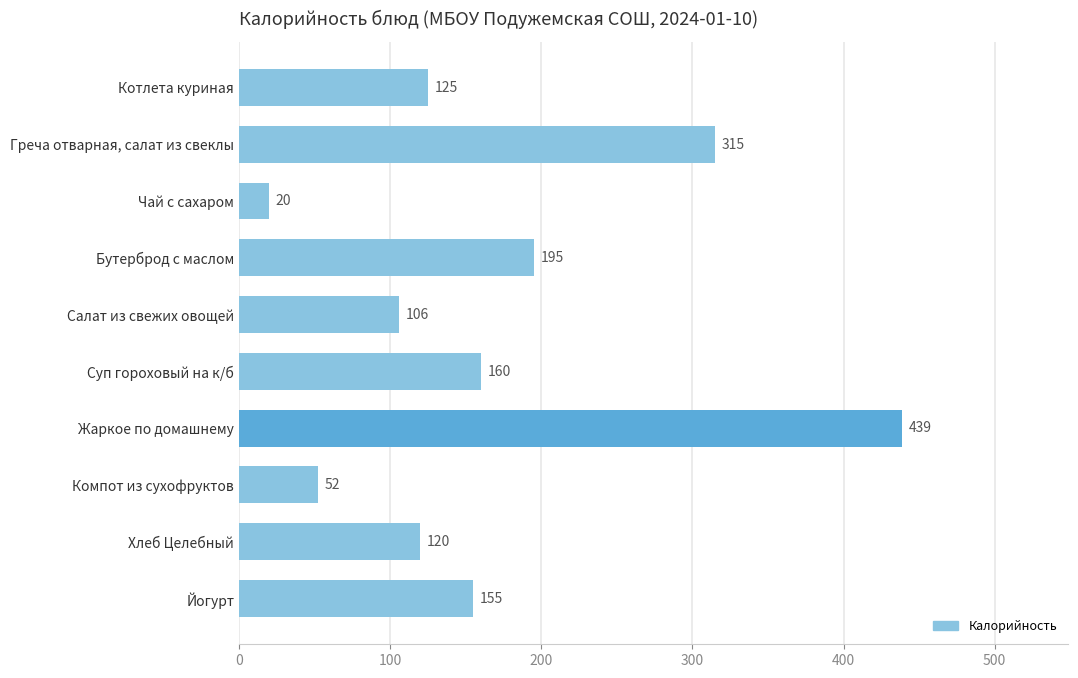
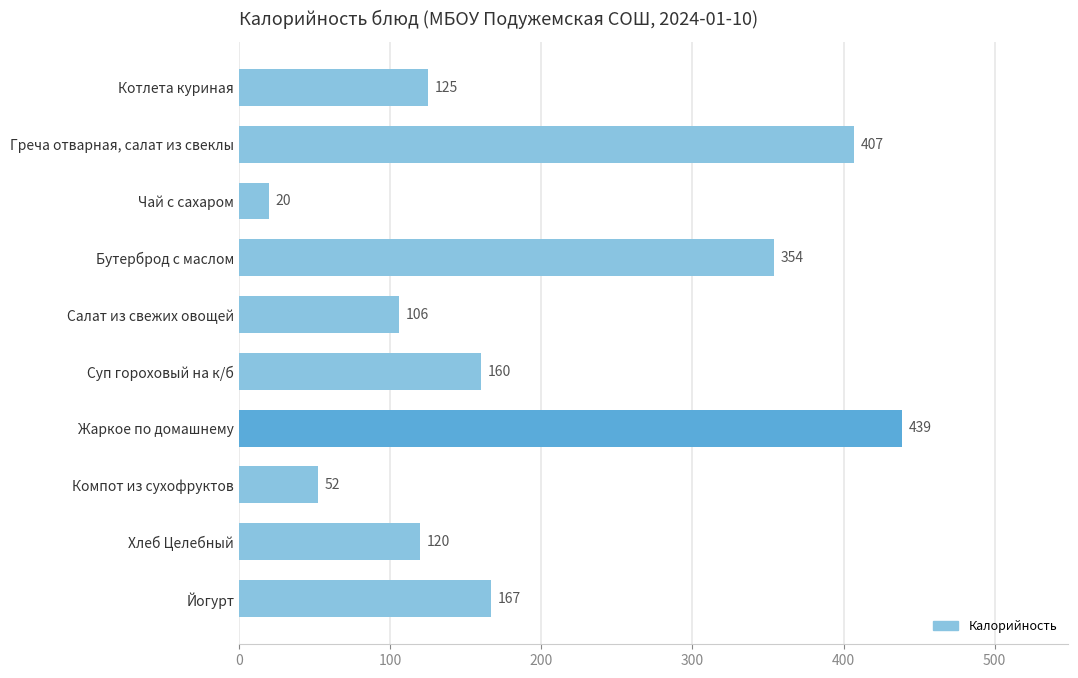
  {
    "Котлета куриная": 125,
-   "Греча отварная, салат из свеклы": 315,
+   "Греча отварная, салат из свеклы": 407,
    "Чай с сахаром": 20,
-   "Бутерброд с маслом": 195,
+   "Бутерброд с маслом": 354,
    "Салат из свежих овощей": 106,
    "Суп гороховый на к/б": 160,
    "Жаркое по домашнему": 439,
    "Компот из сухофруктов": 52,
    "Хлеб Целебный": 120,
-   "Йогурт": 155
+   "Йогурт": 167
  }
